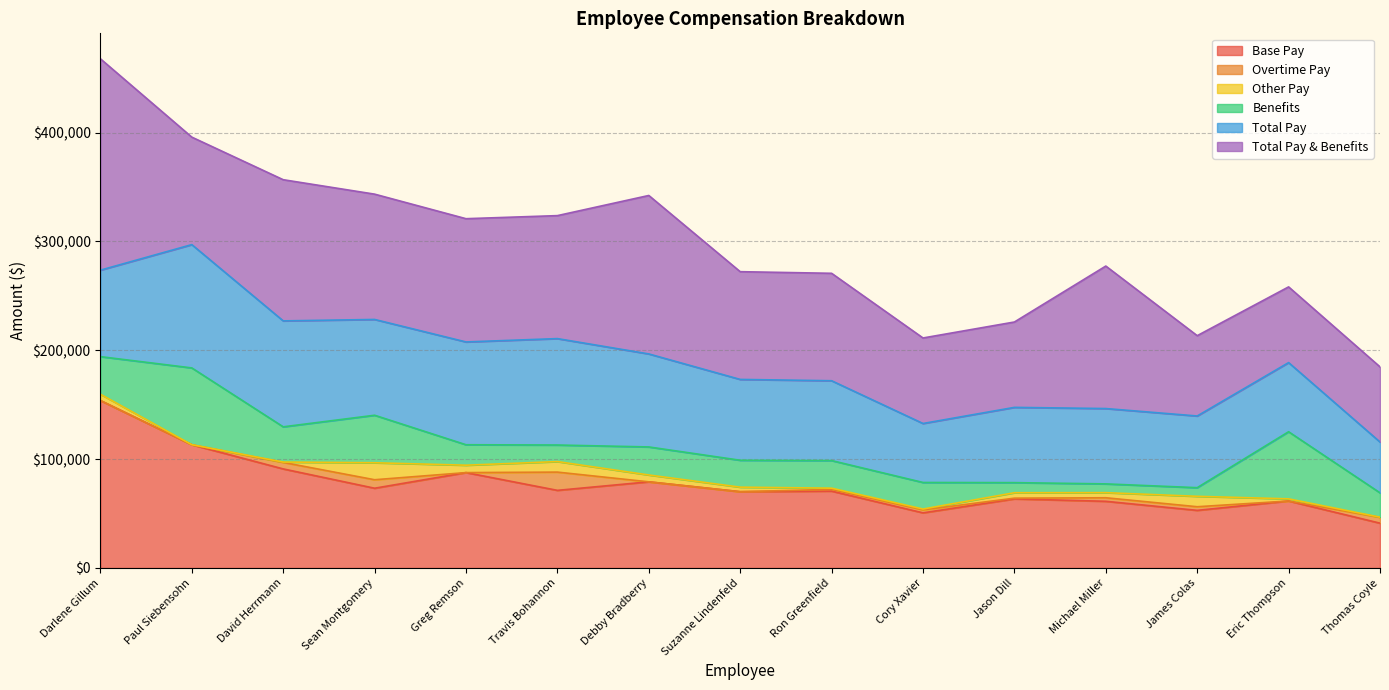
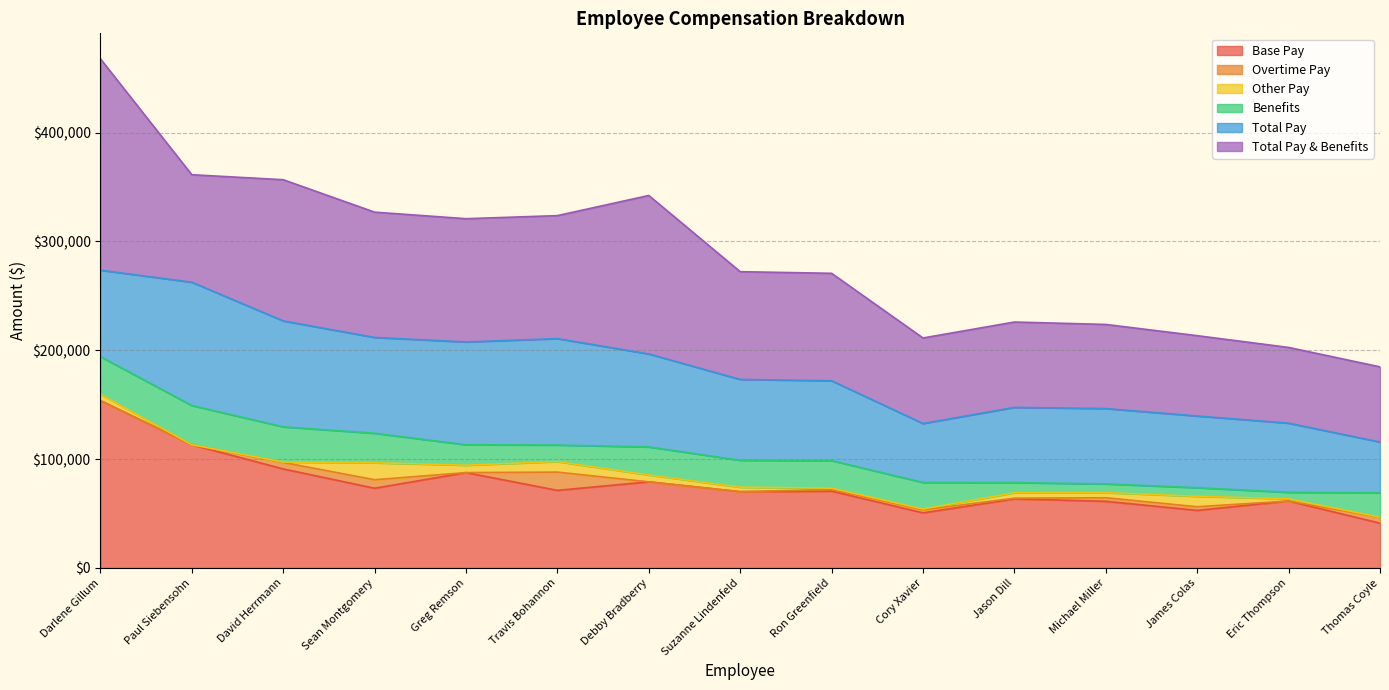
  {
    "Other Pay": {
      "Darlene Gillum": "$6,000",
      "Sean Montgomery": "$16,000",
      "Greg Remson": "$7,000",
      "Travis Bohannon": "$10,000",
      "Debby Bradberry": "$6,000",
      "Suzanne Lindenfeld": "$4,000",
      "Jason Dill": "$5,000",
      "Michael Miller": "$5,000",
      "James Colas": "$10,000"
    },
    "Benefits": {
      "Darlene Gillum": "$35,000",
-     "Paul Siebensohn": "$71,000",
+     "Paul Siebensohn": "$36,000",
      "David Herrmann": "$32,000",
-     "Sean Montgomery": "$44,000",
+     "Sean Montgomery": "$27,000",
      "Greg Remson": "$19,000",
      "Travis Bohannon": "$15,000",
      "Debby Bradberry": "$26,000",
      "Suzanne Lindenfeld": "$25,000",
      "Ron Greenfield": "$25,000",
      "Cory Xavier": "$24,000",
      "Jason Dill": "$9,000",
      "Michael Miller": "$8,000",
      "James Colas": "$8,000",
-     "Eric Thompson": "$62,000",
+     "Eric Thompson": "$6,000",
      "Thomas Coyle": "$22,000"
    },
    "Total Pay": {
      "Darlene Gillum": "$79,000",
      "Paul Siebensohn": "$113,000",
      "David Herrmann": "$97,000",
      "Sean Montgomery": "$88,000",
      "Greg Remson": "$94,000",
      "Travis Bohannon": "$98,000",
      "Debby Bradberry": "$85,000",
      "Suzanne Lindenfeld": "$74,000",
      "Ron Greenfield": "$73,000",
      "Cory Xavier": "$54,000",
      "Jason Dill": "$69,000",
      "Michael Miller": "$69,000",
      "James Colas": "$66,000",
      "Eric Thompson": "$64,000",
      "Thomas Coyle": "$47,000"
    },
    "Total Pay & Benefits": {
      "Darlene Gillum": "$194,000",
      "Paul Siebensohn": "$99,000",
      "David Herrmann": "$130,000",
      "Sean Montgomery": "$115,000",
      "Greg Remson": "$113,000",
      "Travis Bohannon": "$113,000",
      "Debby Bradberry": "$146,000",
      "Suzanne Lindenfeld": "$99,000",
      "Ron Greenfield": "$99,000",
      "Cory Xavier": "$79,000",
      "Jason Dill": "$78,000",
-     "Michael Miller": "$131,000",
+     "Michael Miller": "$77,000",
      "James Colas": "$74,000",
      "Eric Thompson": "$70,000",
      "Thomas Coyle": "$69,000"
    }
  }
